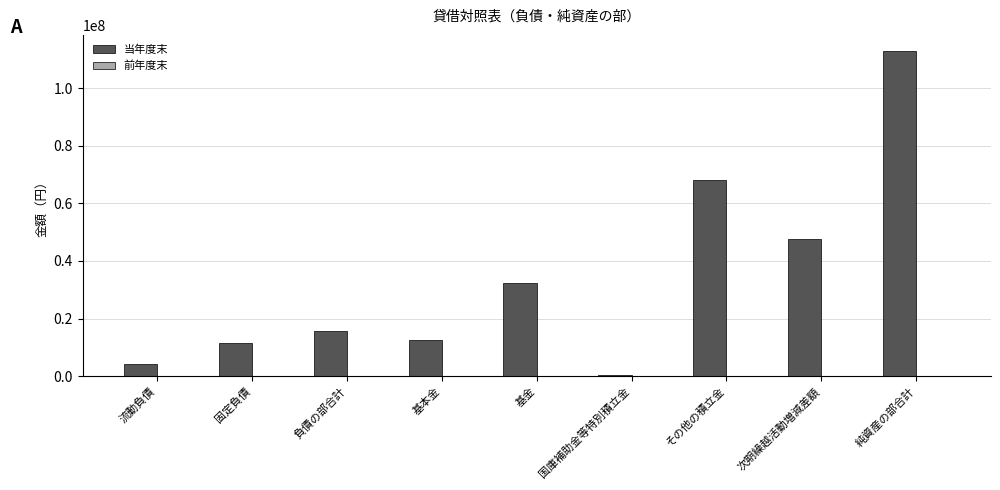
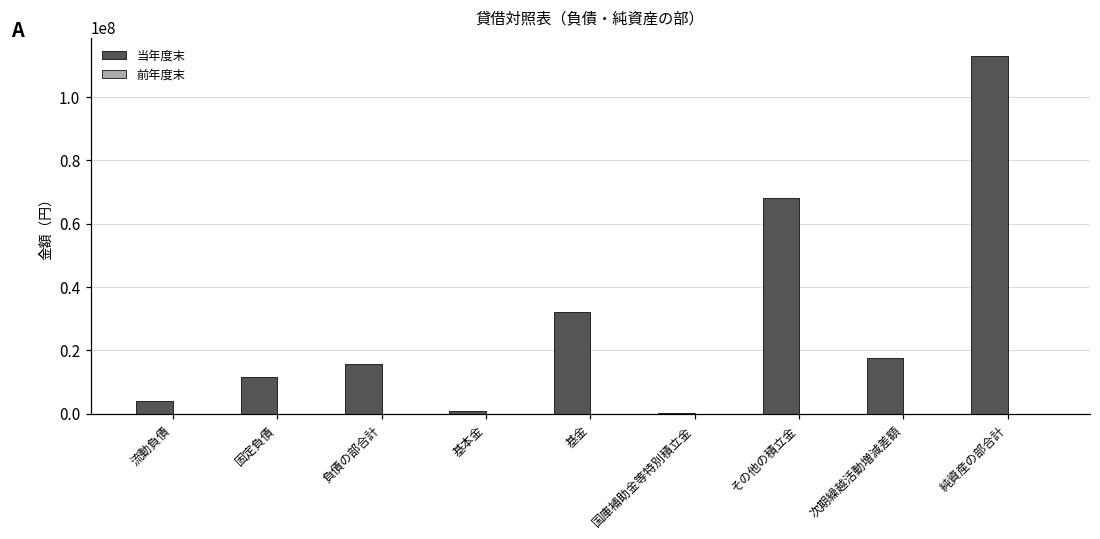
  {
    "当年度末": {
      "流動負債": 4000000,
      "固定負債": 12000000,
      "負債の部合計": 16000000,
-     "基本金": 12000000,
+     "基本金": 1000000,
      "基金": 32000000,
      "その他の積立金": 68000000,
-     "次期繰越活動増減差額": 48000000,
+     "次期繰越活動増減差額": 18000000,
      "純資産の部合計": 113000000
    },
    "前年度末": {
      "流動負債": 0,
      "固定負債": 0,
      "負債の部合計": 0,
      "基本金": 0,
      "基金": 0,
      "国庫補助金等特別積立金": 0,
      "その他の積立金": 0,
      "次期繰越活動増減差額": 0,
      "純資産の部合計": 0
    }
  }
